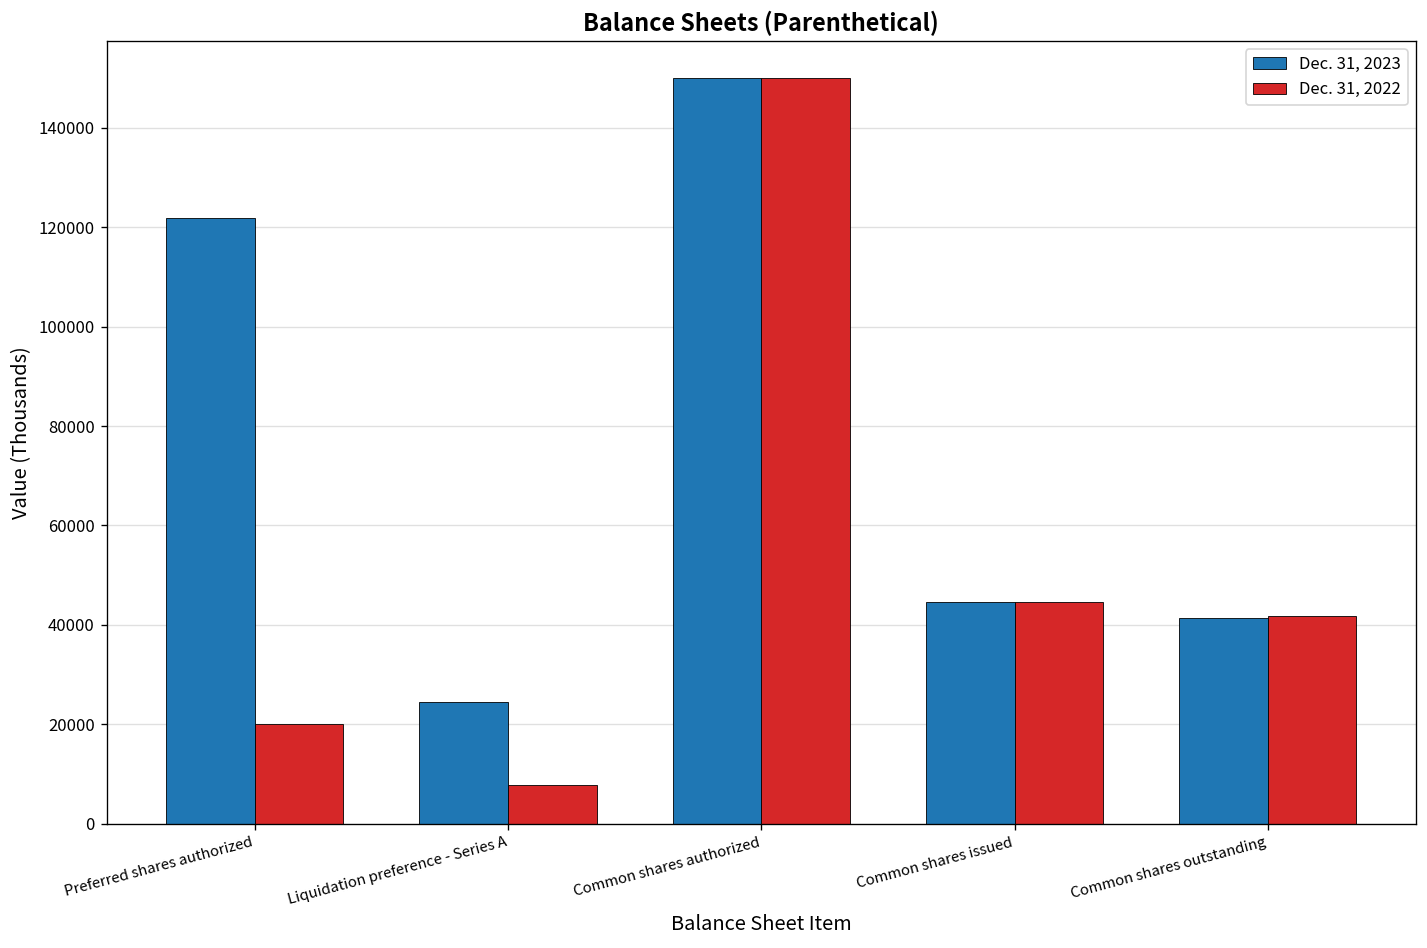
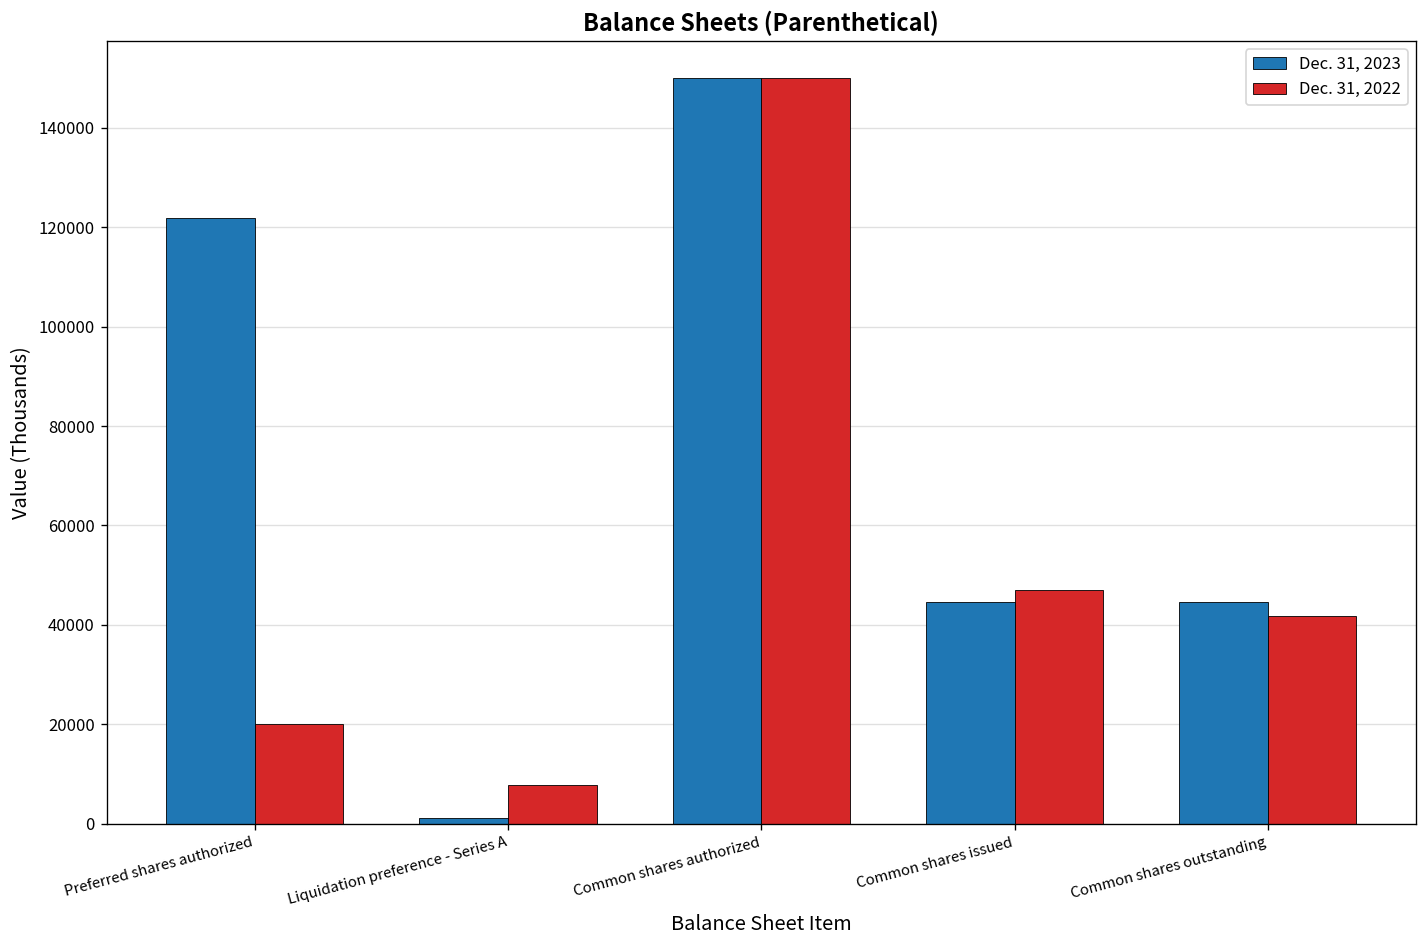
  {
    "Dec. 31, 2023": {
      "Preferred shares authorized": 122000,
-     "Liquidation preference - Series A": 25000,
+     "Liquidation preference - Series A": 1000,
      "Common shares authorized": 150000,
      "Common shares issued": 45000,
-     "Common shares outstanding": 41000
+     "Common shares outstanding": 45000
    },
    "Dec. 31, 2022": {
      "Preferred shares authorized": 20000,
      "Liquidation preference - Series A": 8000,
      "Common shares authorized": 150000,
-     "Common shares issued": 45000,
+     "Common shares issued": 47000,
      "Common shares outstanding": 42000
    }
  }
